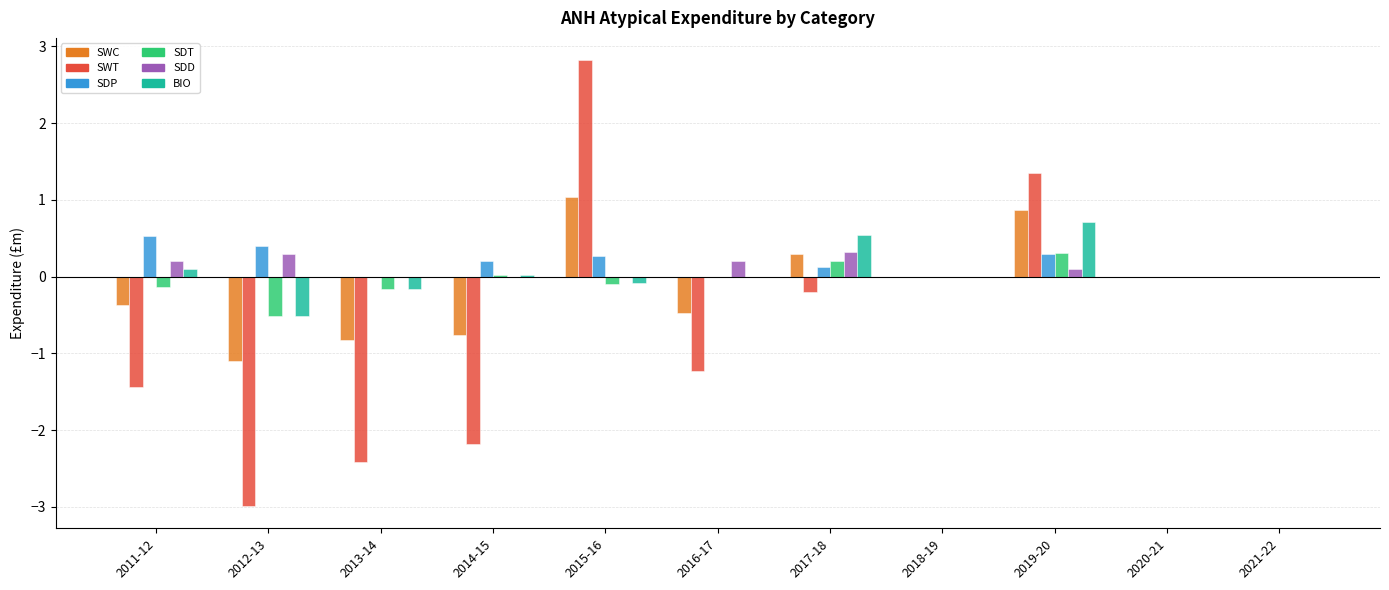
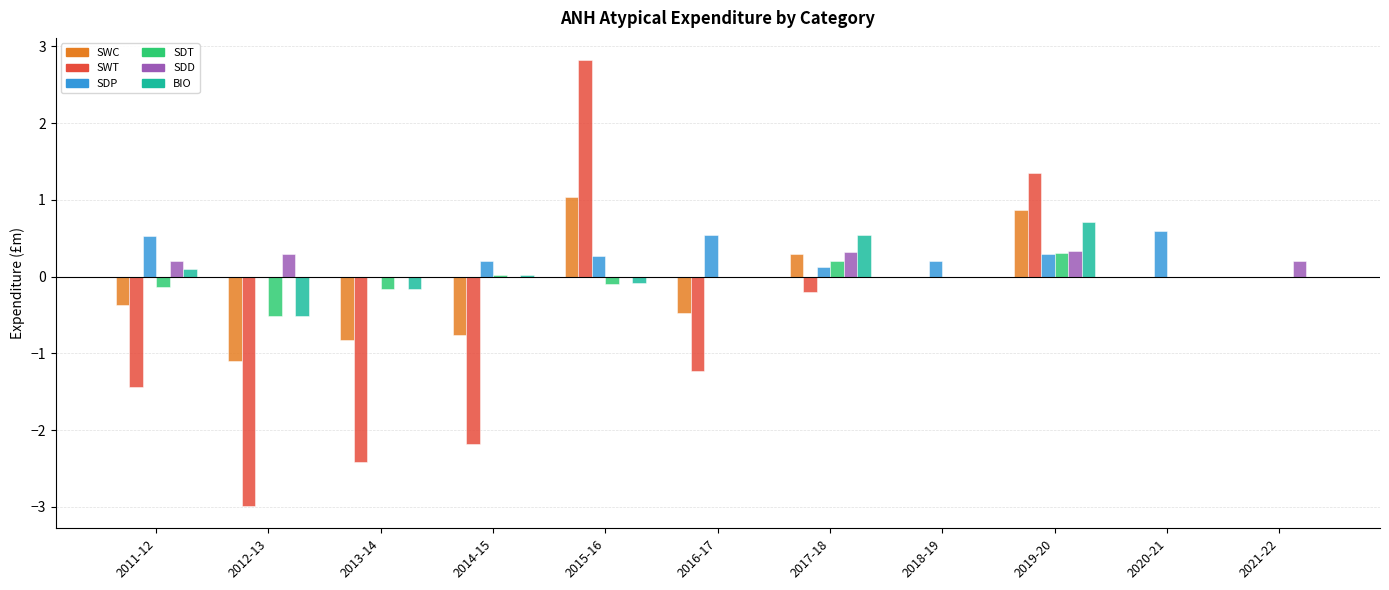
  {
    "SDP": {
      "2011-12": 0.5,
-     "2012-13": 0.4,
+     "2012-13": 0.0,
      "2013-14": 0.0,
      "2014-15": 0.2,
      "2015-16": 0.3,
-     "2016-17": 0.0,
+     "2016-17": 0.5,
      "2017-18": 0.1,
-     "2018-19": 0.0,
+     "2018-19": 0.2,
      "2019-20": 0.3,
-     "2020-21": 0.0,
+     "2020-21": 0.6,
      "2021-22": 0.0
    },
    "SDD": {
      "2011-12": 0.2,
      "2012-13": 0.3,
      "2013-14": 0.0,
      "2014-15": 0.0,
      "2015-16": 0.0,
-     "2016-17": 0.2,
+     "2016-17": 0.0,
      "2017-18": 0.3,
      "2018-19": 0.0,
-     "2019-20": 0.1,
+     "2019-20": 0.3,
      "2020-21": 0.0,
-     "2021-22": 0.0
+     "2021-22": 0.2
    }
  }
